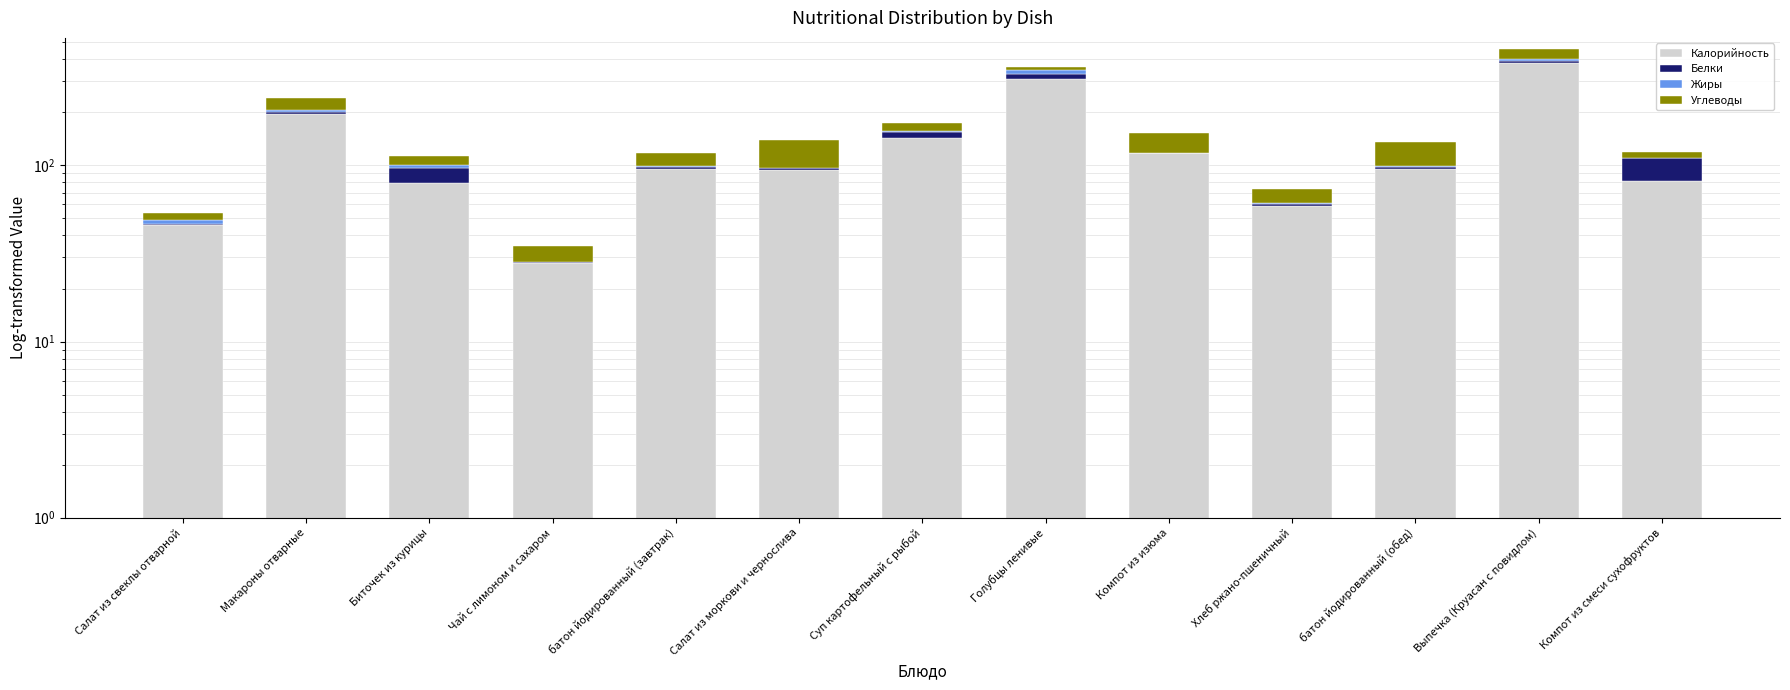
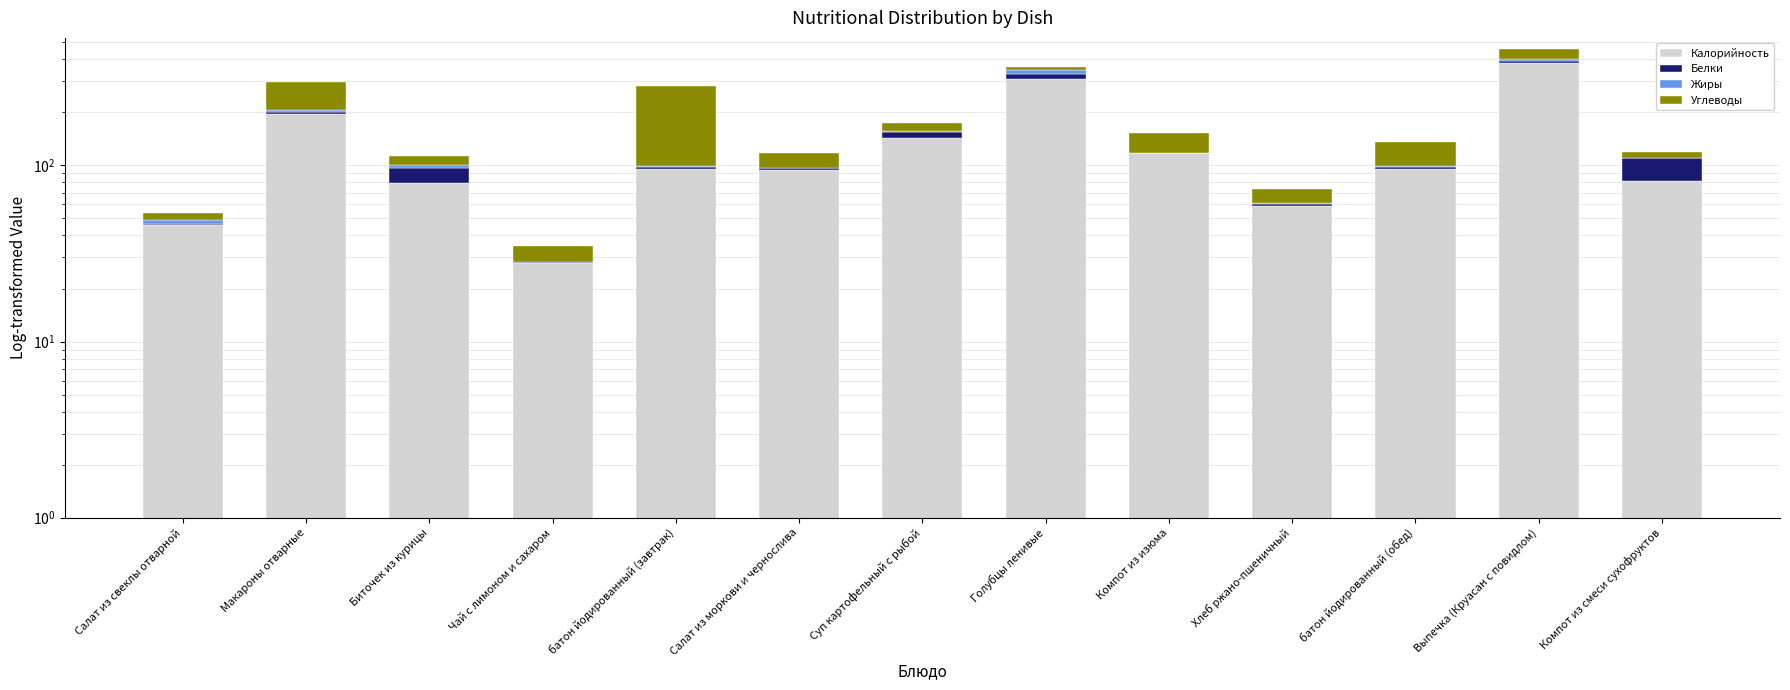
  {
    "Калорийность": {
      "Салат из свеклы отварной": 46,
      "Макароны отварные": 200,
      "Биточек из курицы": 80,
      "Чай с лимоном и сахаром": 28,
      "батон йодированный (завтрак)": 100,
      "Салат из моркови и чернослива": 90,
      "Суп картофельный с рыбой": 140,
      "Голубцы ленивые": 310,
      "Компот из изюма": 120,
      "Хлеб ржано-пшеничный": 59,
      "батон йодированный (обед)": 100,
      "Выпечка (Круасан с повидлом)": 380,
      "Компот из смеси сухофруктов": 80
    },
    "Белки": {
      "Салат из свеклы отварной": 0.8,
      "Макароны отварные": 5.3,
      "Биточек из курицы": 17,
      "Чай с лимоном и сахаром": 0.20,
      "батон йодированный (завтрак)": 3.2,
      "Салат из моркови и чернослива": 1.6,
      "Суп картофельный с рыбой": 11,
      "Голубцы ленивые": 20,
      "Компот из изюма": 0.40,
      "Хлеб ржано-пшеничный": 2,
      "батон йодированный (обед)": 3.2,
      "Выпечка (Круасан с повидлом)": 8,
      "Компот из смеси сухофруктов": 30
    },
    "Жиры": {
      "Салат из свеклы отварной": 2.7,
      "Макароны отварные": 5,
      "Биточек из курицы": 4,
      "Чай с лимоном и сахаром": 0.10,
      "батон йодированный (завтрак)": 0.40,
      "Салат из моркови и чернослива": 0.30,
      "Суп картофельный с рыбой": 3,
      "Голубцы ленивые": 18,
      "Компот из изюма": 0.10,
      "Хлеб ржано-пшеничный": 0.40,
      "батон йодированный (обед)": 0.40,
      "Выпечка (Круасан с повидлом)": 14,
      "Компот из смеси сухофруктов": 0
    },
    "Углеводы": {
      "Салат из свеклы отварной": 4.6,
-     "Макароны отварные": 33,
+     "Макароны отварные": 90,
      "Биточек из курицы": 12,
      "Чай с лимоном и сахаром": 6.6,
-     "батон йодированный (завтрак)": 20,
-     "Салат из моркови и чернослива": 43,
+     "батон йодированный (завтрак)": 190,
+     "Салат из моркови и чернослива": 22,
      "Суп картофельный с рыбой": 18,
      "Голубцы ленивые": 15,
      "Компот из изюма": 35,
      "Хлеб ржано-пшеничный": 12,
      "батон йодированный (обед)": 36,
      "Выпечка (Круасан с повидлом)": 56,
      "Компот из смеси сухофруктов": 9
    }
  }
